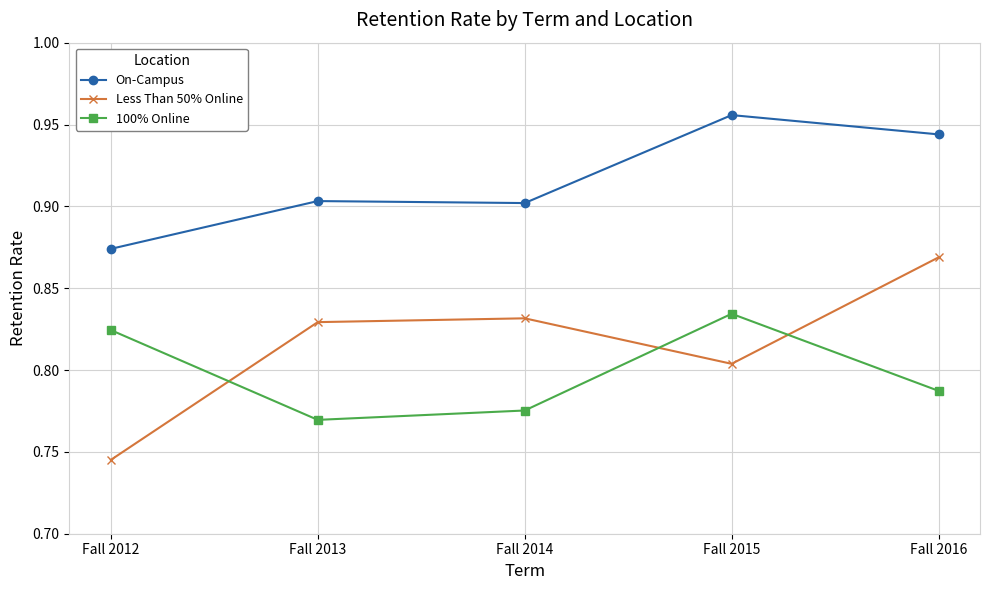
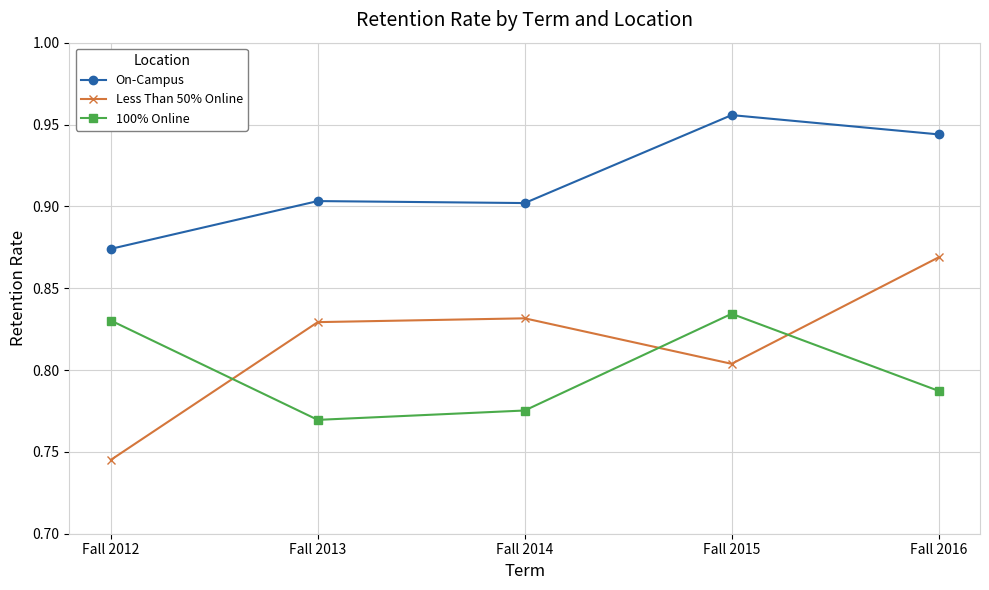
  {
    "On-Campus": {
      "Fall 2012": 0.874,
      "Fall 2013": 0.903,
      "Fall 2014": 0.902,
      "Fall 2015": 0.956,
      "Fall 2016": 0.944
    },
    "Less Than 50% Online": {
      "Fall 2012": 0.745,
      "Fall 2013": 0.829,
      "Fall 2014": 0.832,
      "Fall 2015": 0.804,
      "Fall 2016": 0.869
    },
    "100% Online": {
-     "Fall 2012": 0.824,
+     "Fall 2012": 0.830,
      "Fall 2013": 0.770,
      "Fall 2014": 0.775,
      "Fall 2015": 0.834,
      "Fall 2016": 0.787
    }
  }
